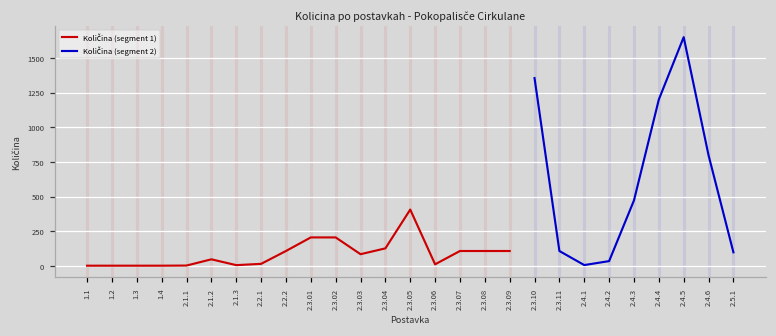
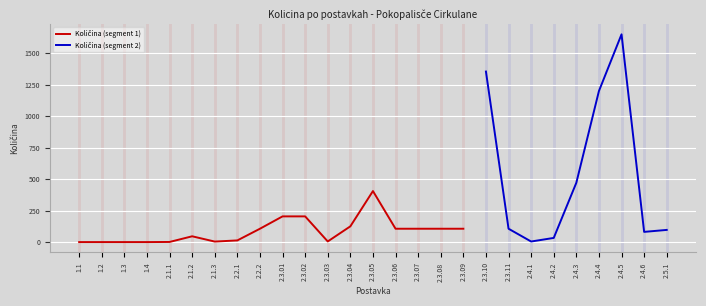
  {
    "Količina (segment 1)": {
      "1.1": 0,
      "1.2": 0,
      "1.3": 0,
      "1.4": 0,
      "2.1.1": 0,
      "2.1.2": 50,
      "2.1.3": 10,
      "2.2.1": 10,
      "2.2.2": 110,
      "2.3.01": 210,
      "2.3.02": 210,
-     "2.3.03": 80,
+     "2.3.03": 10,
      "2.3.04": 130,
      "2.3.05": 410,
-     "2.3.06": 10,
+     "2.3.06": 110,
      "2.3.07": 110,
      "2.3.08": 110,
      "2.3.09": 110
    },
    "Količina (segment 2)": {
      "2.3.10": 1350,
      "2.3.11": 110,
      "2.4.1": 10,
      "2.4.2": 30,
      "2.4.3": 470,
      "2.4.4": 1200,
      "2.4.5": 1650,
-     "2.4.6": 800,
+     "2.4.6": 80,
      "2.5.1": 100
    }
  }
